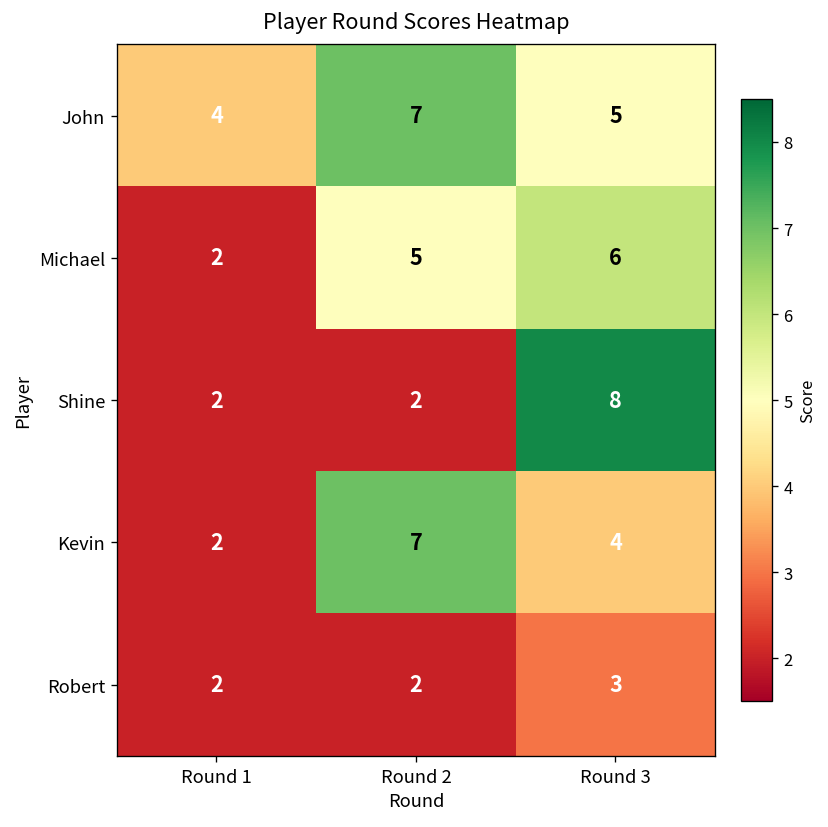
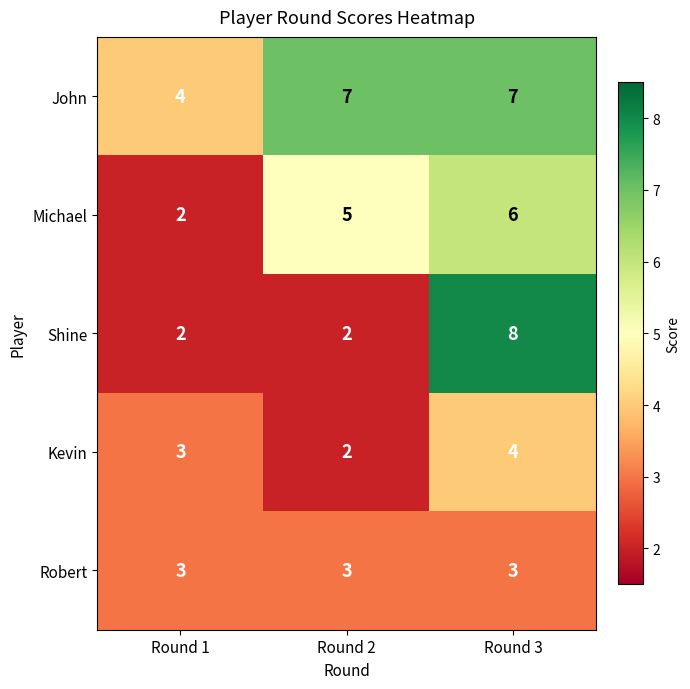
  {
    "John": {
      "Round 1": 4,
      "Round 2": 7,
-     "Round 3": 5
+     "Round 3": 7
    },
    "Michael": {
      "Round 1": 2,
      "Round 2": 5,
      "Round 3": 6
    },
    "Shine": {
      "Round 1": 2,
      "Round 2": 2,
      "Round 3": 8
    },
    "Kevin": {
-     "Round 1": 2,
-     "Round 2": 7,
+     "Round 1": 3,
+     "Round 2": 2,
      "Round 3": 4
    },
    "Robert": {
-     "Round 1": 2,
-     "Round 2": 2,
+     "Round 1": 3,
+     "Round 2": 3,
      "Round 3": 3
    }
  }
